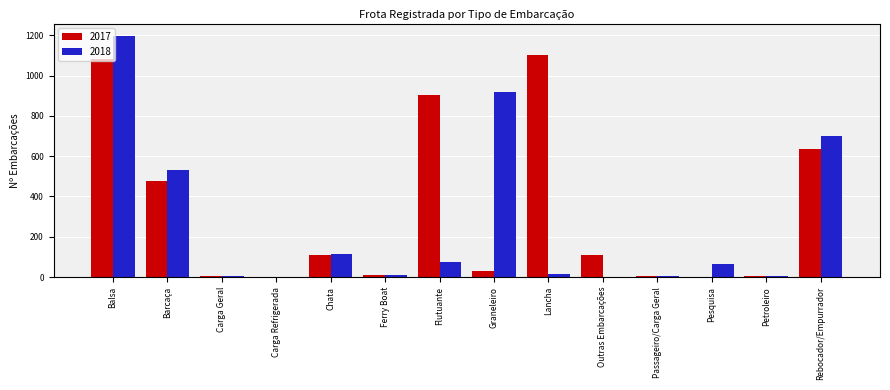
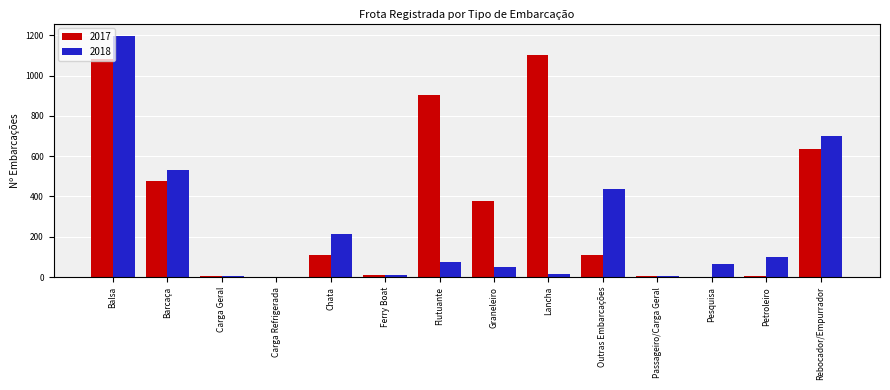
  {
    "2017": {
      "Barcaça": 480,
      "Chata": 110,
      "Flutuante": 900,
-     "Graneleiro": 30,
+     "Graneleiro": 380,
      "Lancha": 1100,
      "Outras Embarcações": 110,
      "Rebocador/Empurrador": 640
    },
    "2018": {
      "Balsa": 1200,
      "Barcaça": 530,
-     "Chata": 120,
+     "Chata": 220,
      "Flutuante": 70,
-     "Graneleiro": 920,
+     "Graneleiro": 50,
      "Lancha": 20,
-     "Outras Embarcações": 0,
+     "Outras Embarcações": 440,
      "Pesquisa": 70,
-     "Petroleiro": 10,
+     "Petroleiro": 100,
      "Rebocador/Empurrador": 700
    }
  }
